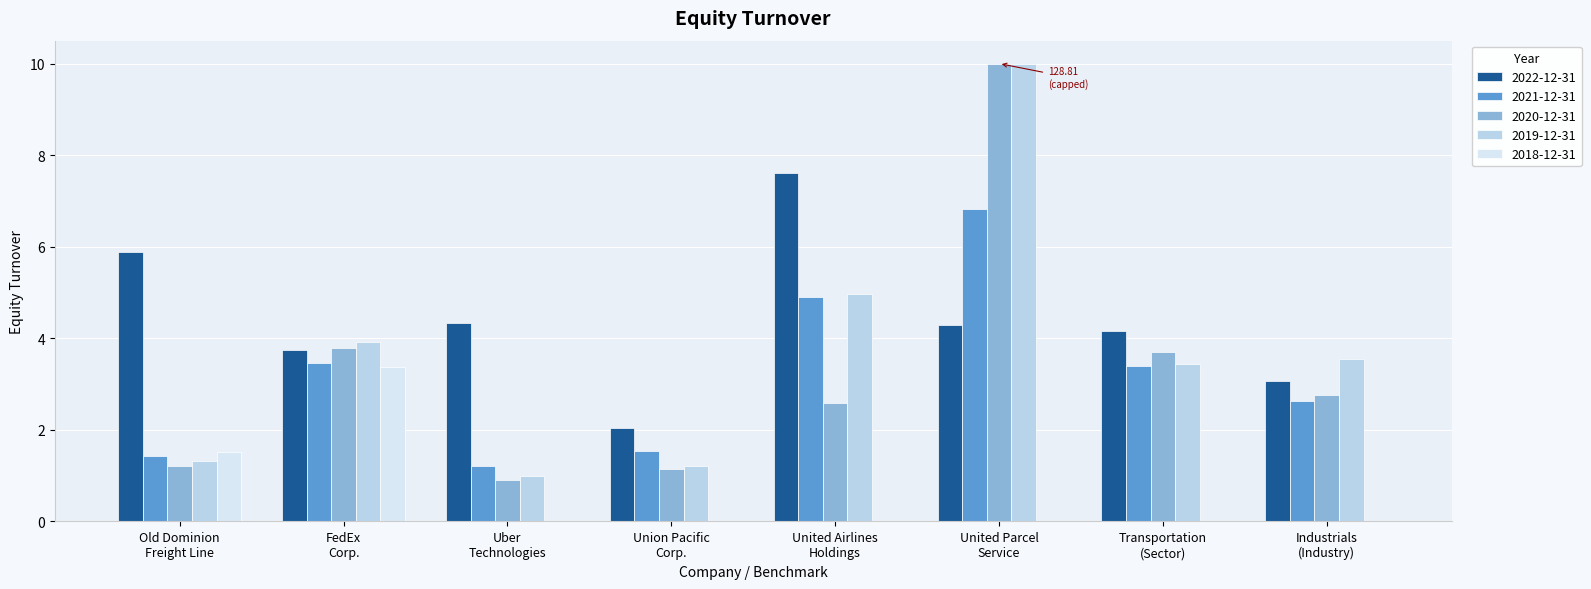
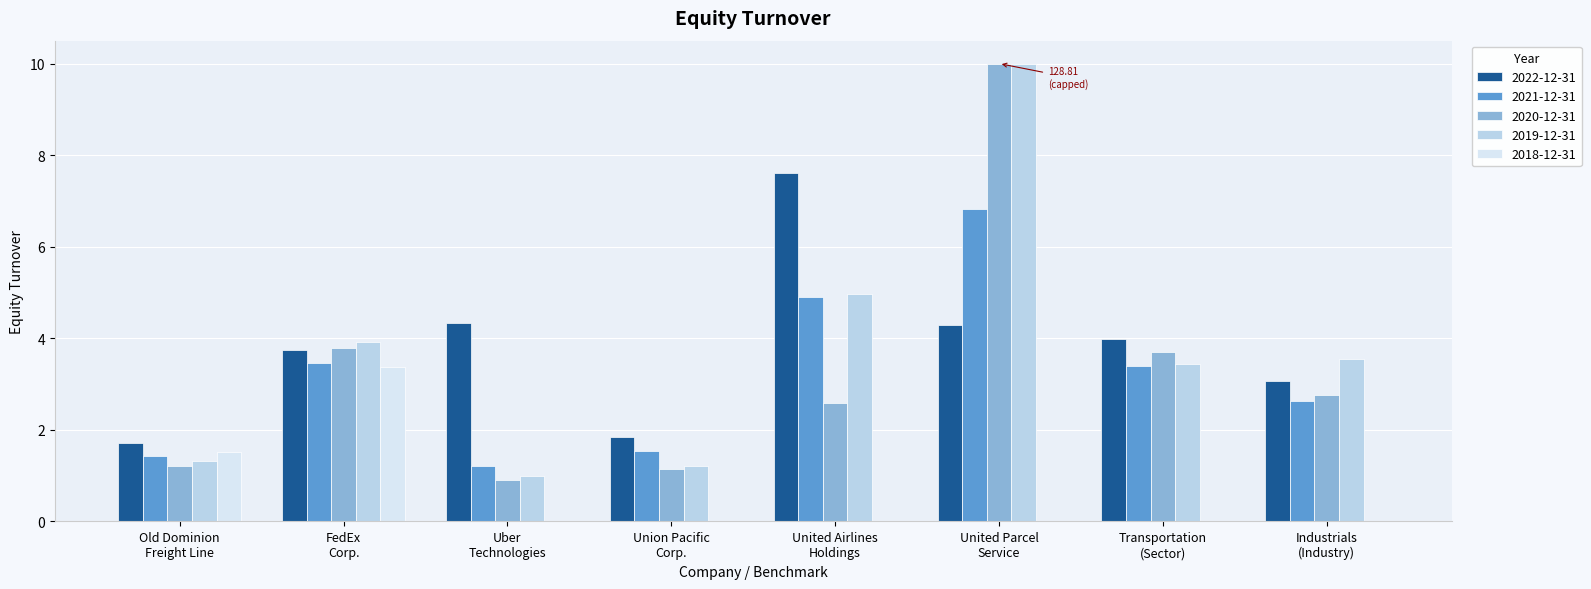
  {
    "2022-12-31": {
-     "Old Dominion Freight Line": 5.9,
+     "Old Dominion Freight Line": 1.7,
      "FedEx Corp.": 3.8,
      "Uber Technologies": 4.3,
-     "Union Pacific Corp.": 2.1,
+     "Union Pacific Corp.": 1.9,
      "United Airlines Holdings": 7.6,
      "United Parcel Service": 4.3,
-     "Transportation (Sector)": 4.2,
+     "Transportation (Sector)": 4.0,
      "Industrials (Industry)": 3.1
    }
  }
